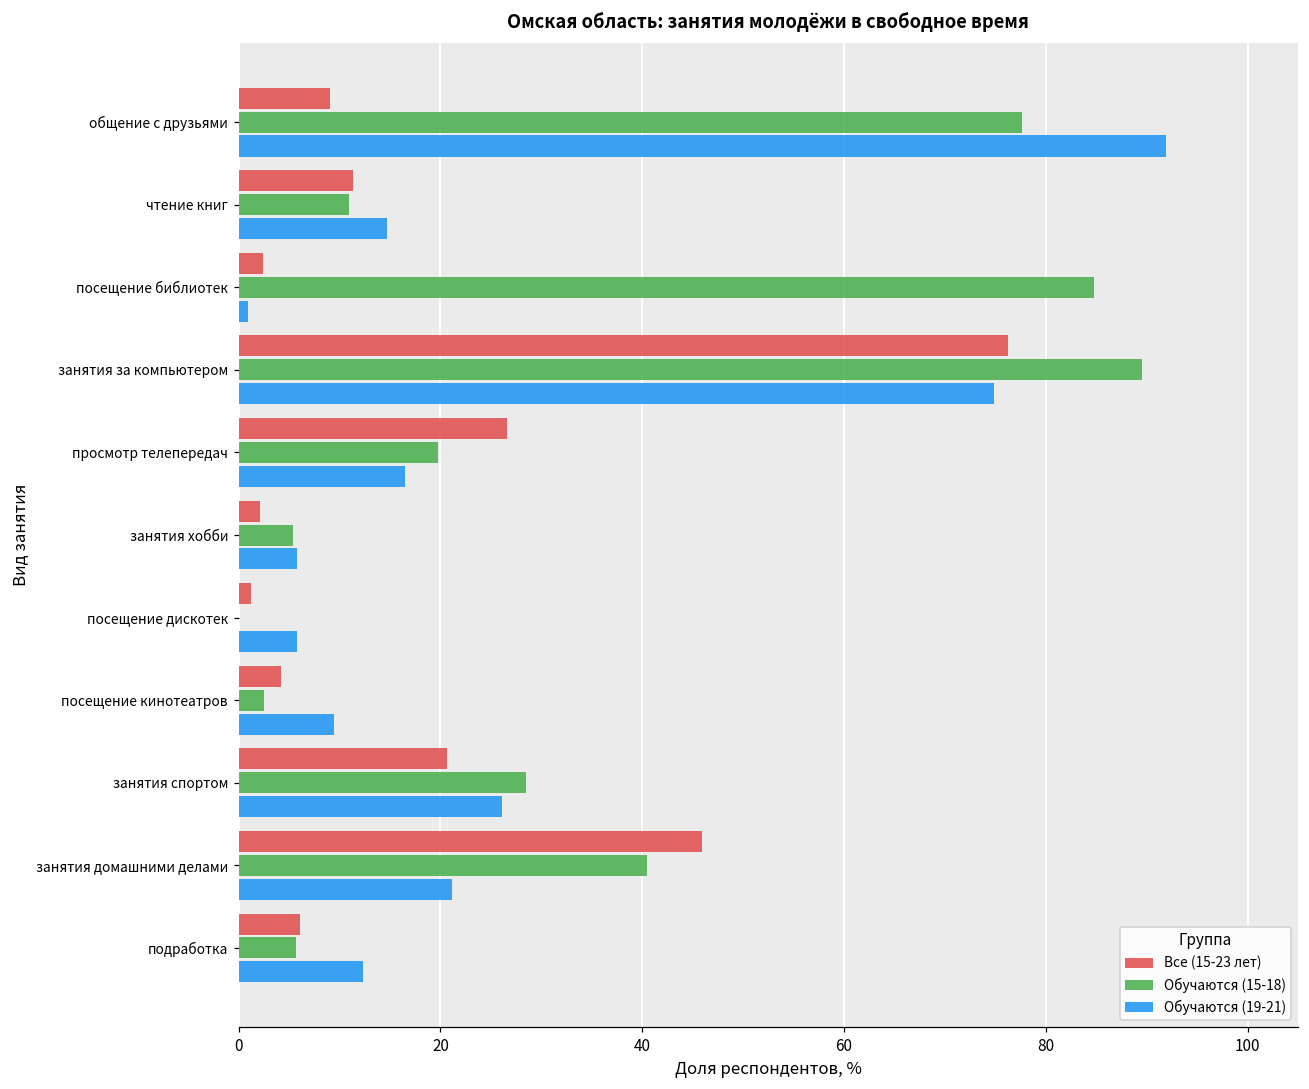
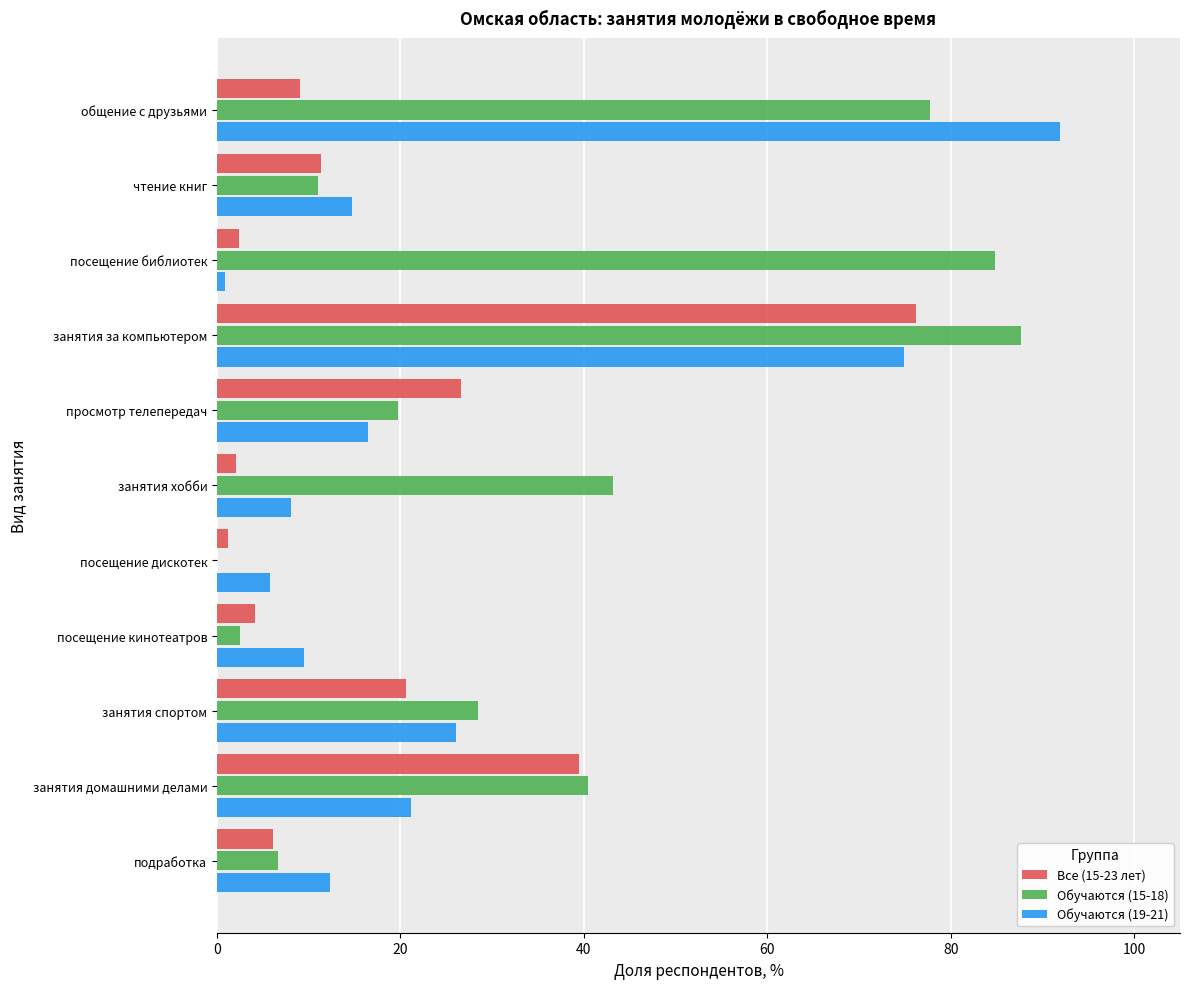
  {
    "Все (15-23 лет)": {
      "общение с друзьями": 9,
      "чтение книг": 11,
      "посещение библиотек": 2,
      "занятия за компьютером": 76,
      "просмотр телепередач": 27,
      "занятия хобби": 2,
      "посещение дискотек": 1,
      "посещение кинотеатров": 4,
      "занятия спортом": 21,
-     "занятия домашними делами": 46,
+     "занятия домашними делами": 39,
      "подработка": 6
    },
    "Обучаются (15-18)": {
      "общение с друзьями": 78,
      "чтение книг": 11,
      "посещение библиотек": 85,
-     "занятия за компьютером": 90,
+     "занятия за компьютером": 88,
      "просмотр телепередач": 20,
-     "занятия хобби": 5,
+     "занятия хобби": 43,
      "посещение дискотек": 0,
      "посещение кинотеатров": 2,
      "занятия спортом": 29,
      "занятия домашними делами": 40,
-     "подработка": 6
+     "подработка": 7
    },
    "Обучаются (19-21)": {
      "общение с друзьями": 92,
      "чтение книг": 15,
      "посещение библиотек": 1,
      "занятия за компьютером": 75,
      "просмотр телепередач": 16,
-     "занятия хобби": 6,
+     "занятия хобби": 8,
      "посещение дискотек": 6,
      "посещение кинотеатров": 9,
      "занятия спортом": 26,
      "занятия домашними делами": 21,
      "подработка": 12
    }
  }
